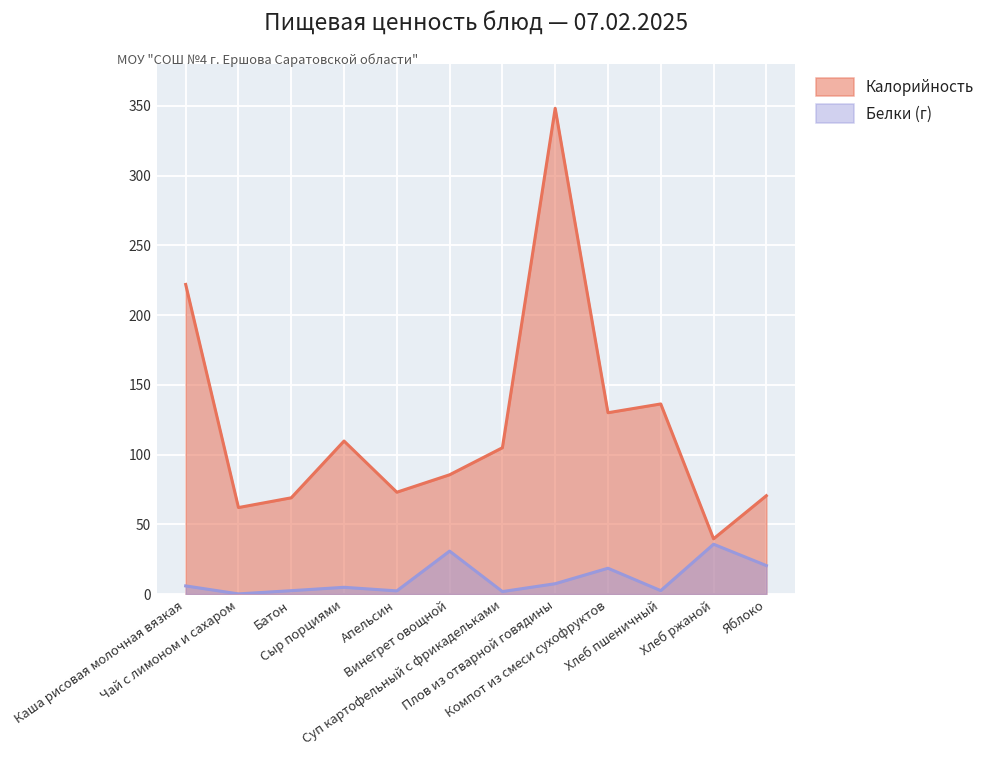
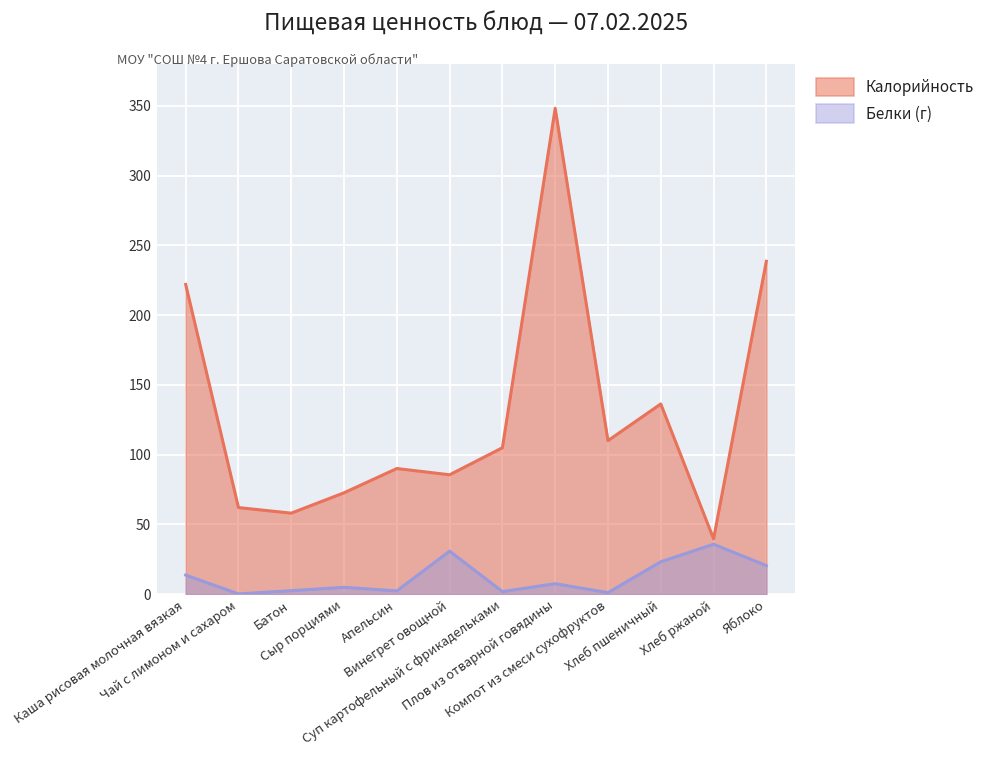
  {
    "Калорийность": {
      "Каша рисовая молочная вязкая": 222,
      "Чай с лимоном и сахаром": 62,
-     "Батон": 69,
-     "Сыр порциями": 110,
-     "Апельсин": 73,
+     "Батон": 58,
+     "Сыр порциями": 73,
+     "Апельсин": 90,
      "Винегрет овощной": 86,
      "Суп картофельный с фрикадельками": 105,
      "Плов из отварной говядины": 348,
-     "Компот из смеси сухофруктов": 130,
+     "Компот из смеси сухофруктов": 110,
      "Хлеб пшеничный": 136,
      "Хлеб ржаной": 40,
-     "Яблоко": 71
+     "Яблоко": 239
    },
    "Белки (г)": {
-     "Каша рисовая молочная вязкая": 6,
+     "Каша рисовая молочная вязкая": 14,
      "Чай с лимоном и сахаром": 0,
      "Батон": 2,
      "Сыр порциями": 5,
      "Апельсин": 2,
      "Винегрет овощной": 31,
      "Суп картофельный с фрикадельками": 2,
      "Плов из отварной говядины": 7,
-     "Компот из смеси сухофруктов": 19,
-     "Хлеб пшеничный": 2,
+     "Компот из смеси сухофруктов": 1,
+     "Хлеб пшеничный": 23,
      "Хлеб ржаной": 36,
      "Яблоко": 20
    }
  }
